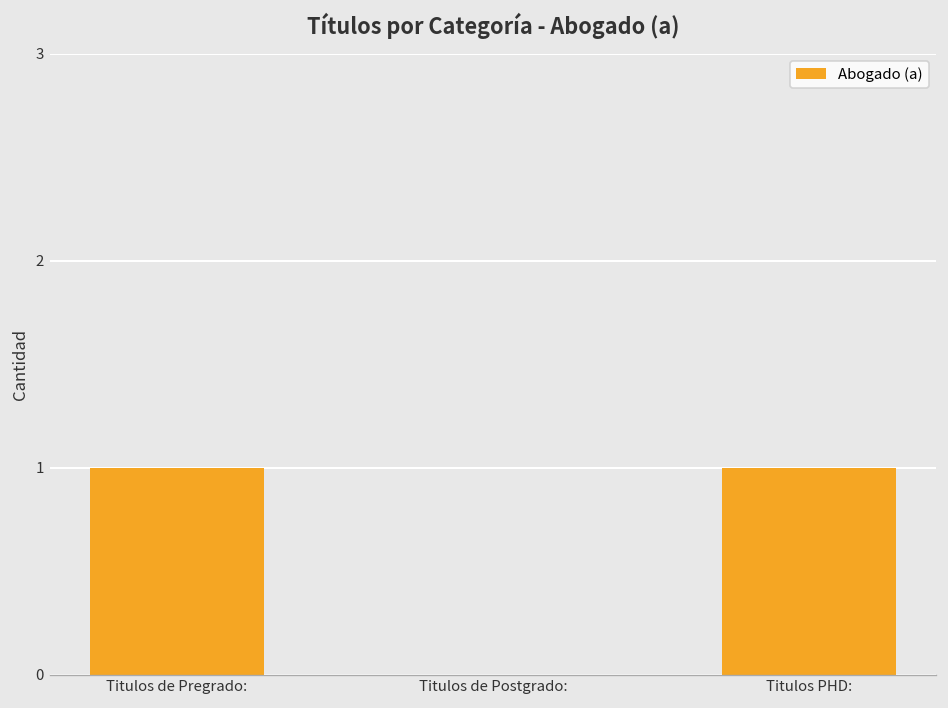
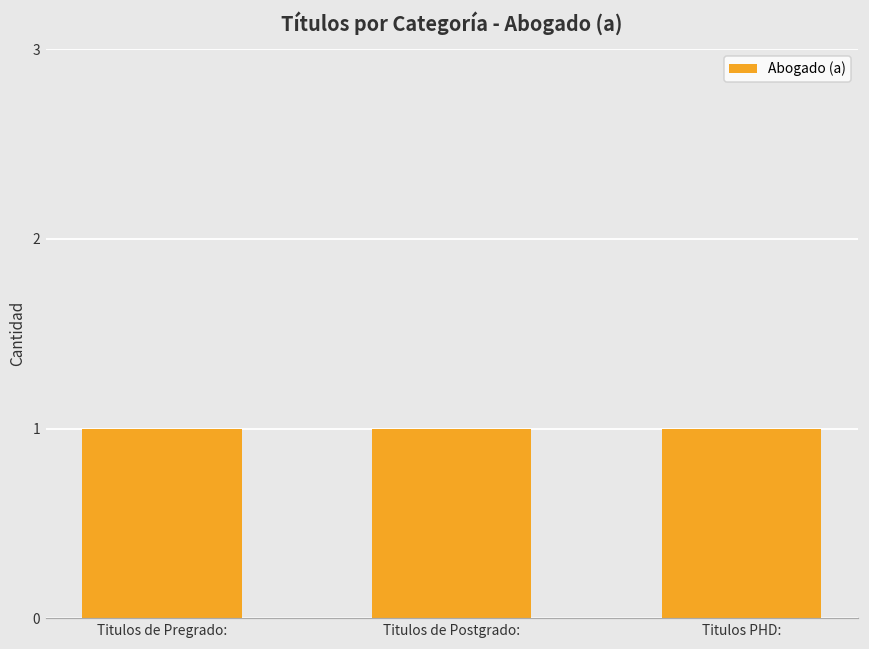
  {
    "Titulos de Pregrado:": 1,
-   "Titulos de Postgrado:": 0,
+   "Titulos de Postgrado:": 1,
    "Titulos PHD:": 1
  }
